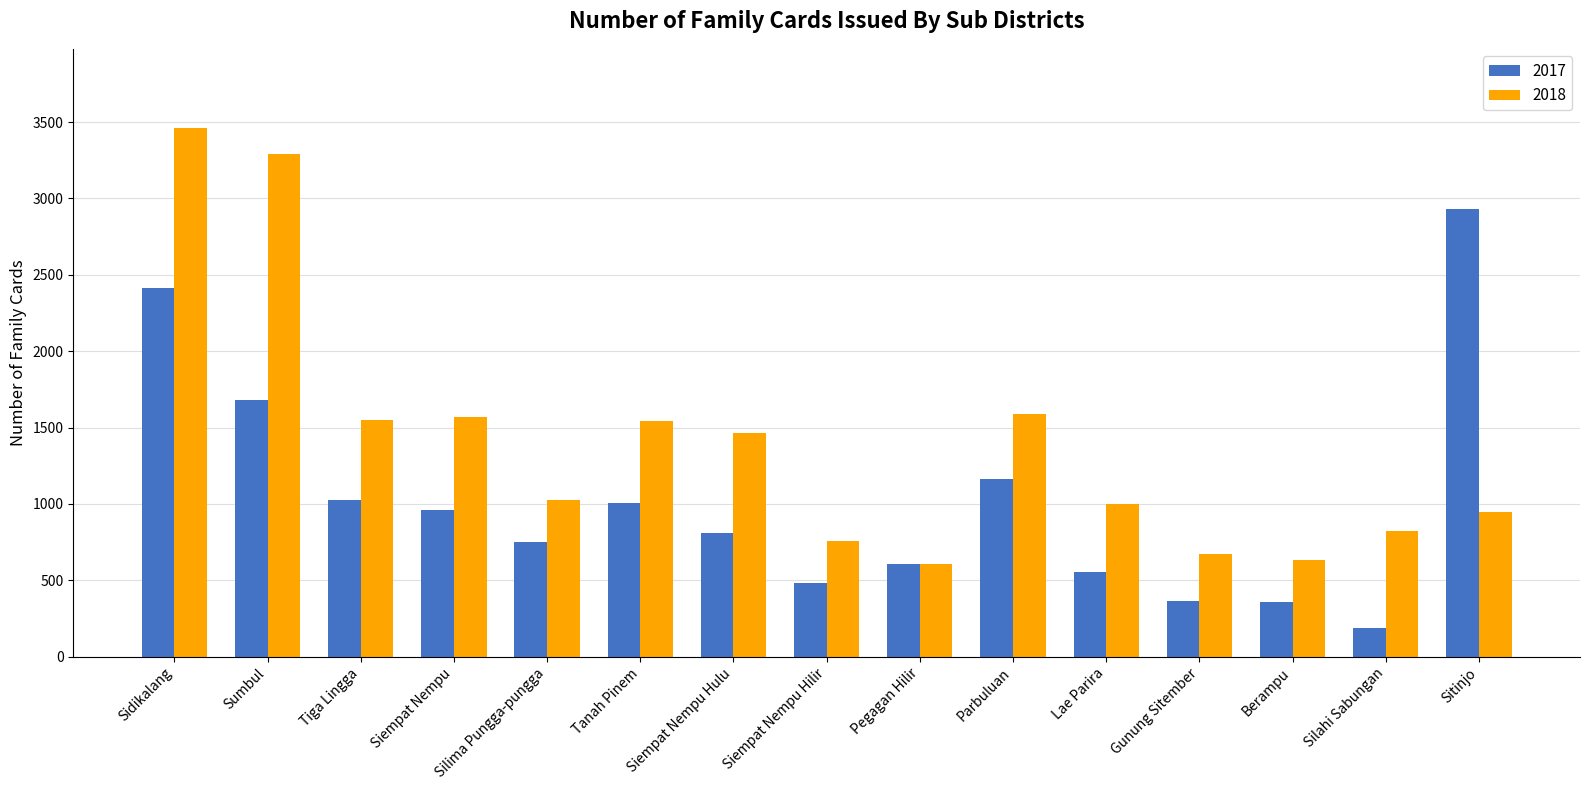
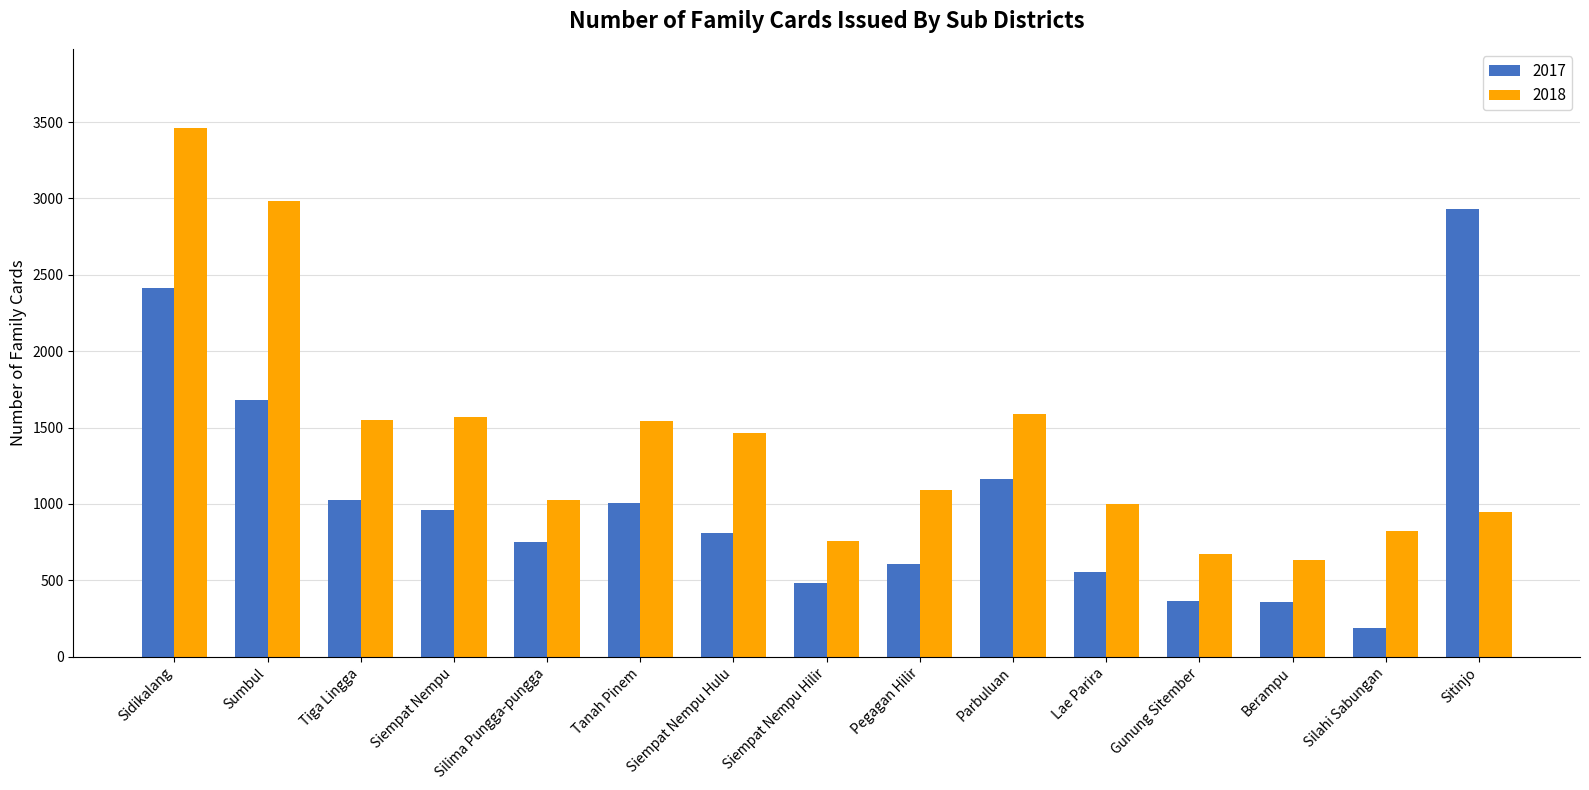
  {
    "2017": {
      "Sidikalang": 2410,
      "Sumbul": 1680,
      "Tiga Lingga": 1030,
      "Siempat Nempu": 960,
      "Silima Pungga-pungga": 750,
      "Tanah Pinem": 1010,
      "Siempat Nempu Hulu": 810,
      "Siempat Nempu Hilir": 480,
      "Pegagan Hilir": 610,
      "Parbuluan": 1160,
      "Lae Parira": 560,
      "Gunung Sitember": 370,
      "Berampu": 360,
      "Silahi Sabungan": 190,
      "Sitinjo": 2930
    },
    "2018": {
      "Sidikalang": 3460,
-     "Sumbul": 3290,
+     "Sumbul": 2990,
      "Tiga Lingga": 1550,
      "Siempat Nempu": 1570,
      "Silima Pungga-pungga": 1030,
      "Tanah Pinem": 1550,
      "Siempat Nempu Hulu": 1460,
      "Siempat Nempu Hilir": 760,
-     "Pegagan Hilir": 600,
+     "Pegagan Hilir": 1090,
      "Parbuluan": 1590,
      "Lae Parira": 1000,
      "Gunung Sitember": 680,
      "Berampu": 630,
      "Silahi Sabungan": 820,
      "Sitinjo": 950
    }
  }
